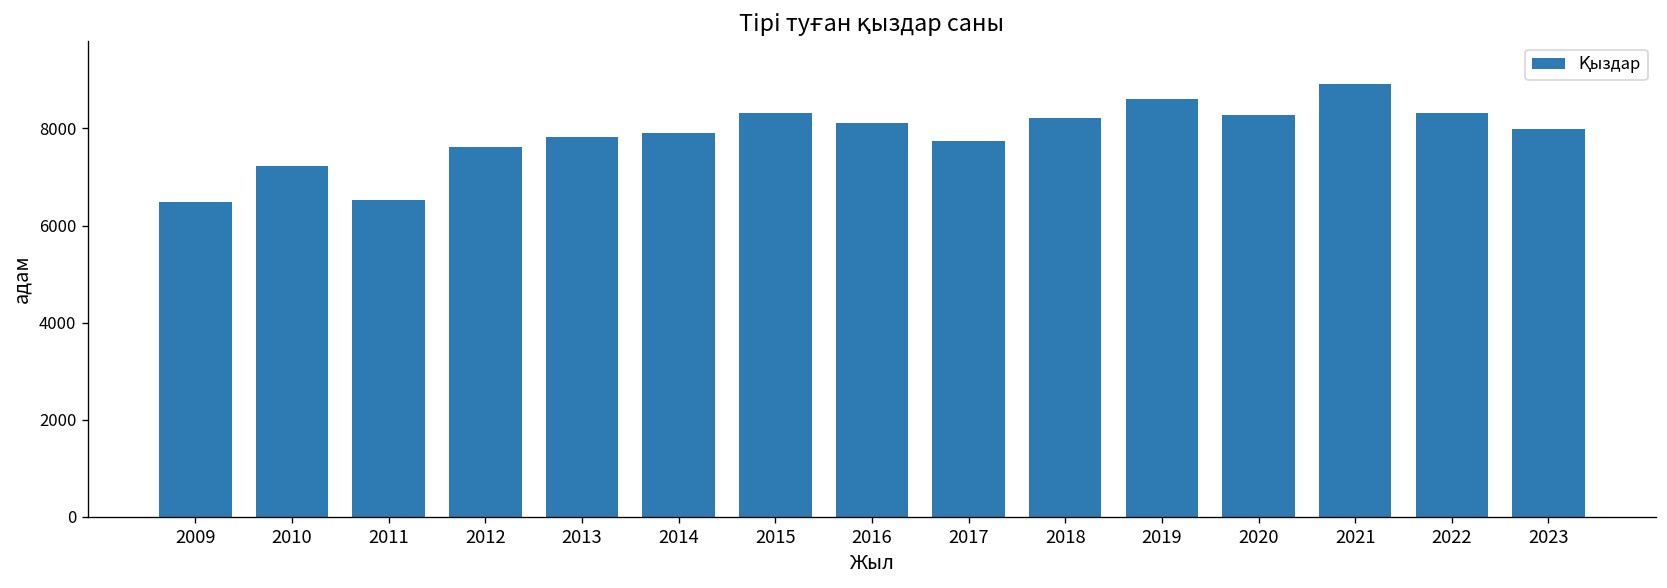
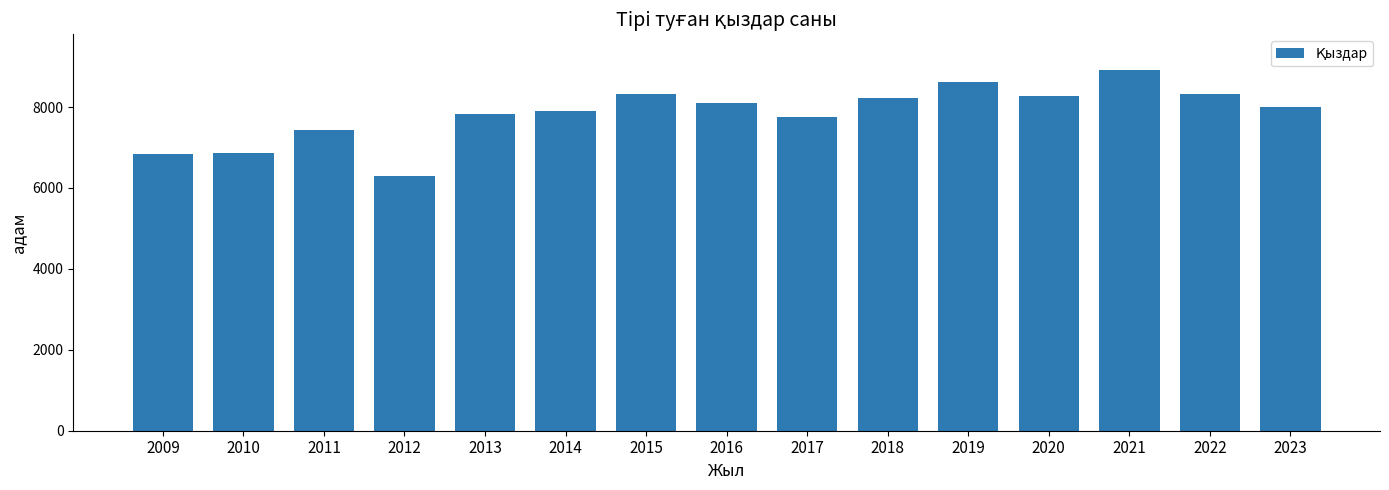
  {
-   "2009": 6500,
-   "2010": 7200,
-   "2011": 6500,
-   "2012": 7600,
+   "2009": 6900,
+   "2010": 6900,
+   "2011": 7400,
+   "2012": 6300,
    "2013": 7800,
    "2014": 7900,
    "2015": 8300,
    "2016": 8100,
    "2017": 7700,
    "2018": 8200,
    "2019": 8600,
    "2020": 8300,
    "2021": 8900,
    "2022": 8300,
    "2023": 8000
  }
